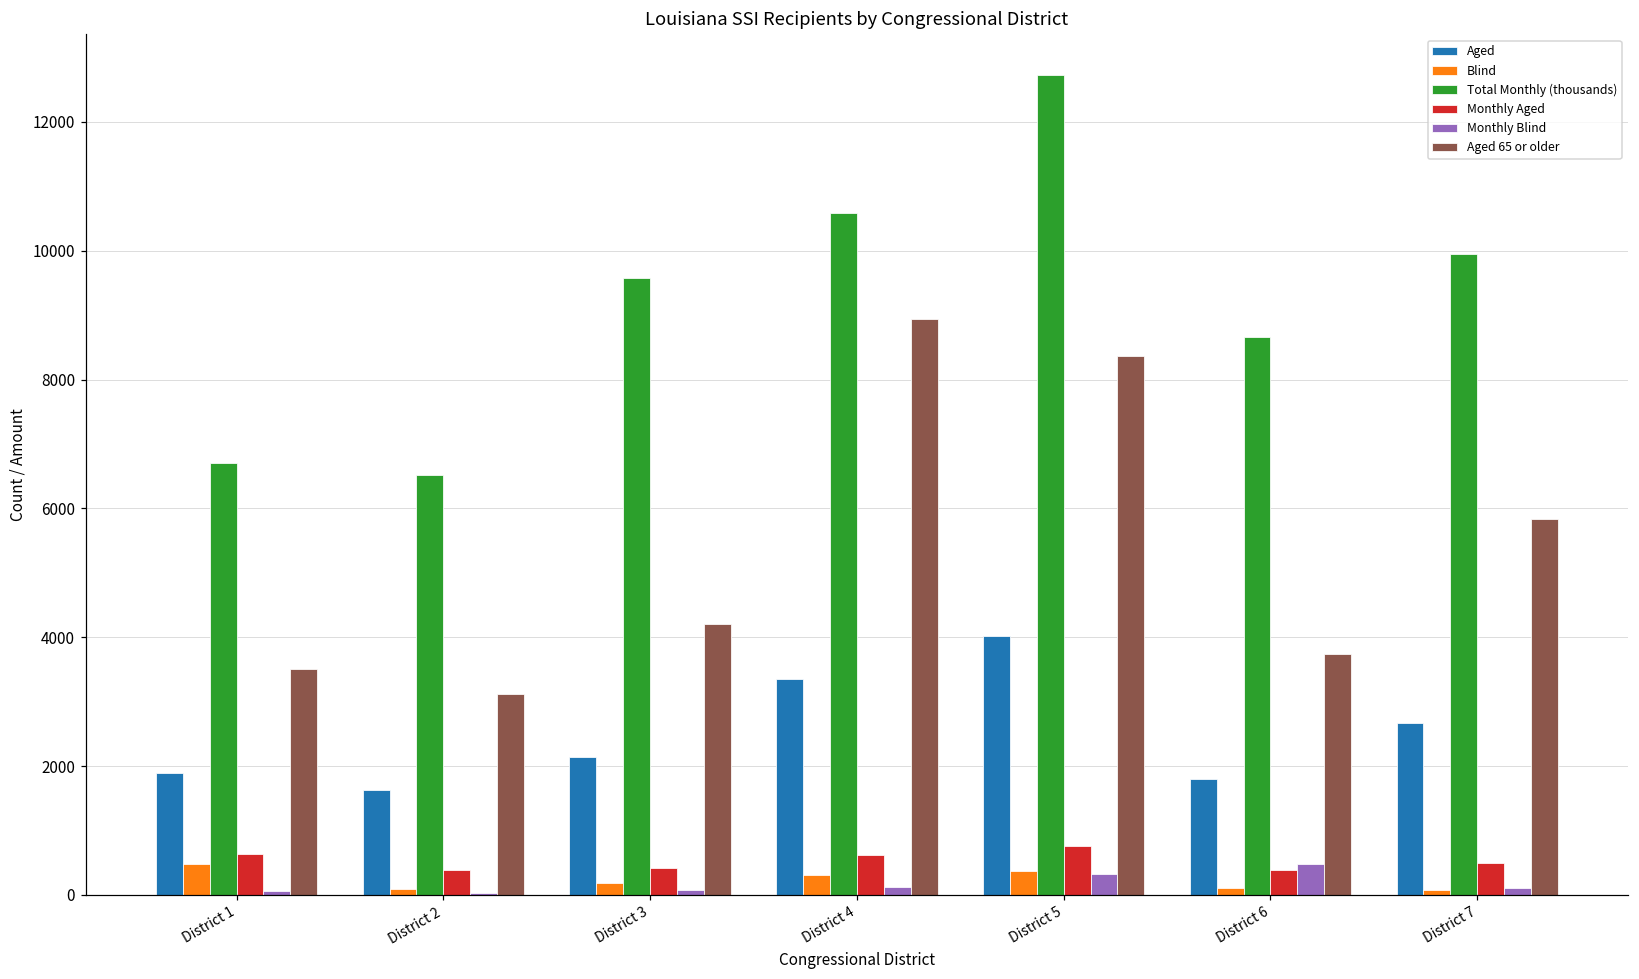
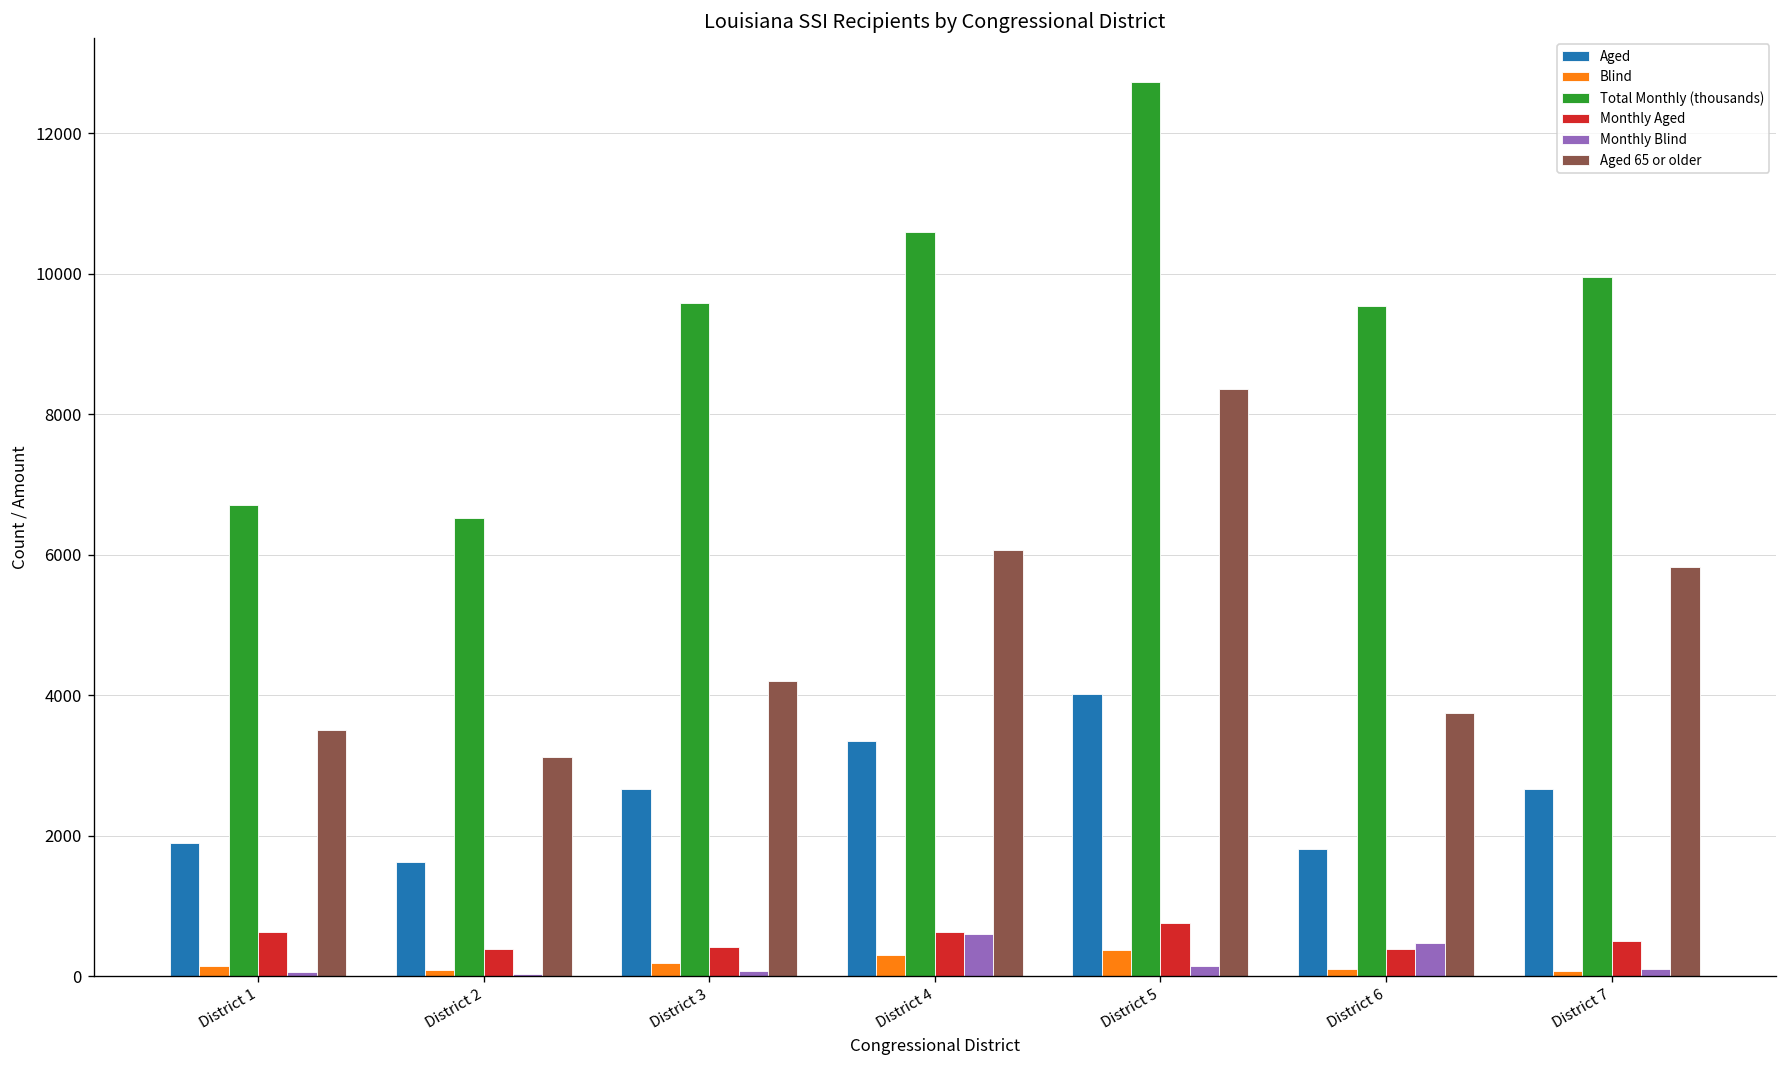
  {
    "Aged": {
      "District 1": 1900,
      "District 2": 1600,
-     "District 3": 2100,
+     "District 3": 2700,
      "District 4": 3400,
      "District 5": 4000,
      "District 6": 1800,
      "District 7": 2700
    },
    "Blind": {
-     "District 1": 500,
+     "District 1": 200,
      "District 2": 100,
      "District 3": 200,
      "District 4": 300,
      "District 5": 400,
      "District 6": 100,
      "District 7": 100
    },
    "Total Monthly (thousands)": {
      "District 1": 6700,
      "District 2": 6500,
      "District 3": 9600,
      "District 4": 10600,
      "District 5": 12700,
-     "District 6": 8700,
+     "District 6": 9500,
      "District 7": 10000
    },
    "Monthly Aged": {
      "District 1": 600,
      "District 2": 400,
      "District 3": 400,
      "District 4": 600,
      "District 5": 800,
      "District 6": 400,
      "District 7": 500
    },
    "Monthly Blind": {
      "District 1": 100,
      "District 3": 100,
-     "District 4": 100,
-     "District 5": 300,
+     "District 4": 600,
+     "District 5": 100,
      "District 6": 500,
      "District 7": 100
    },
    "Aged 65 or older": {
      "District 1": 3500,
      "District 2": 3100,
      "District 3": 4200,
-     "District 4": 8900,
+     "District 4": 6100,
      "District 5": 8400,
      "District 6": 3700,
      "District 7": 5800
    }
  }
